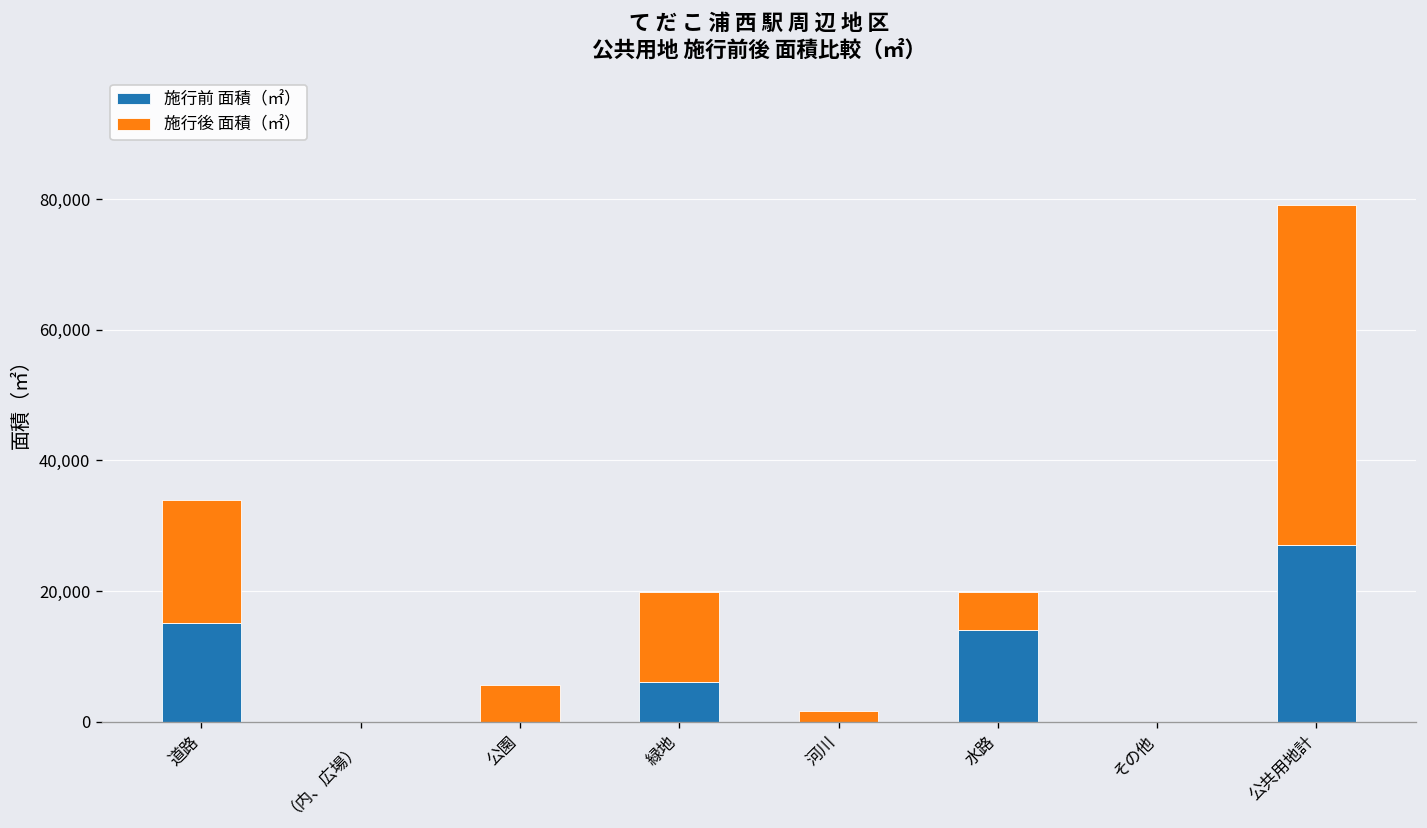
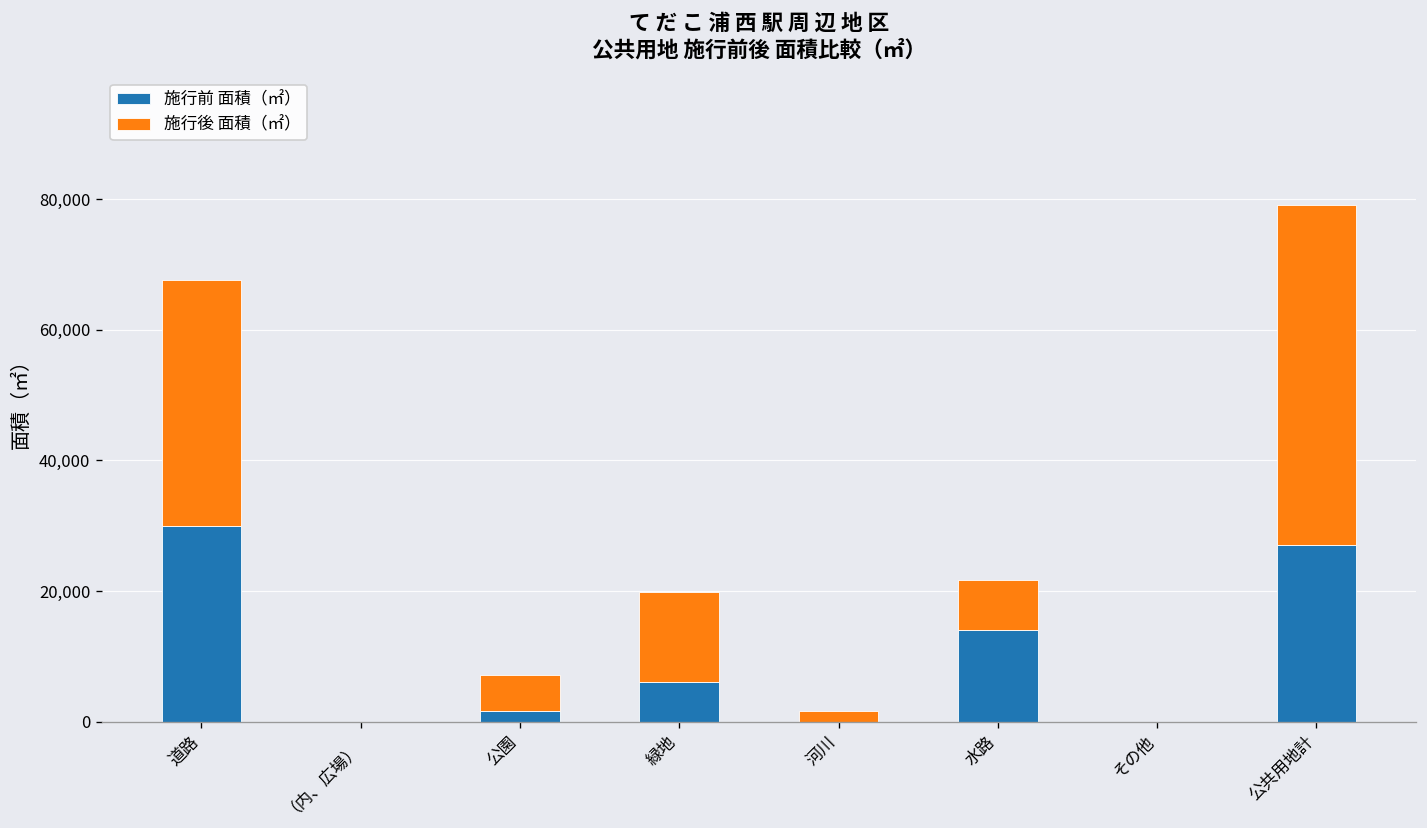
  {
    "施行前 面積（㎡）": {
-     "道路": "15,000",
+     "道路": "30,000",
      "（内、広場）": "0",
-     "公園": "0",
+     "公園": "2,000",
      "緑地": "6,000",
      "河川": "0",
      "水路": "14,000",
      "その他": "0",
      "公共用地計": "27,000"
    },
    "施行後 面積（㎡）": {
-     "道路": "19,000",
+     "道路": "38,000",
      "（内、広場）": "0",
      "公園": "6,000",
      "緑地": "14,000",
      "河川": "2,000",
-     "水路": "6,000",
+     "水路": "8,000",
      "その他": "0",
      "公共用地計": "52,000"
    }
  }
